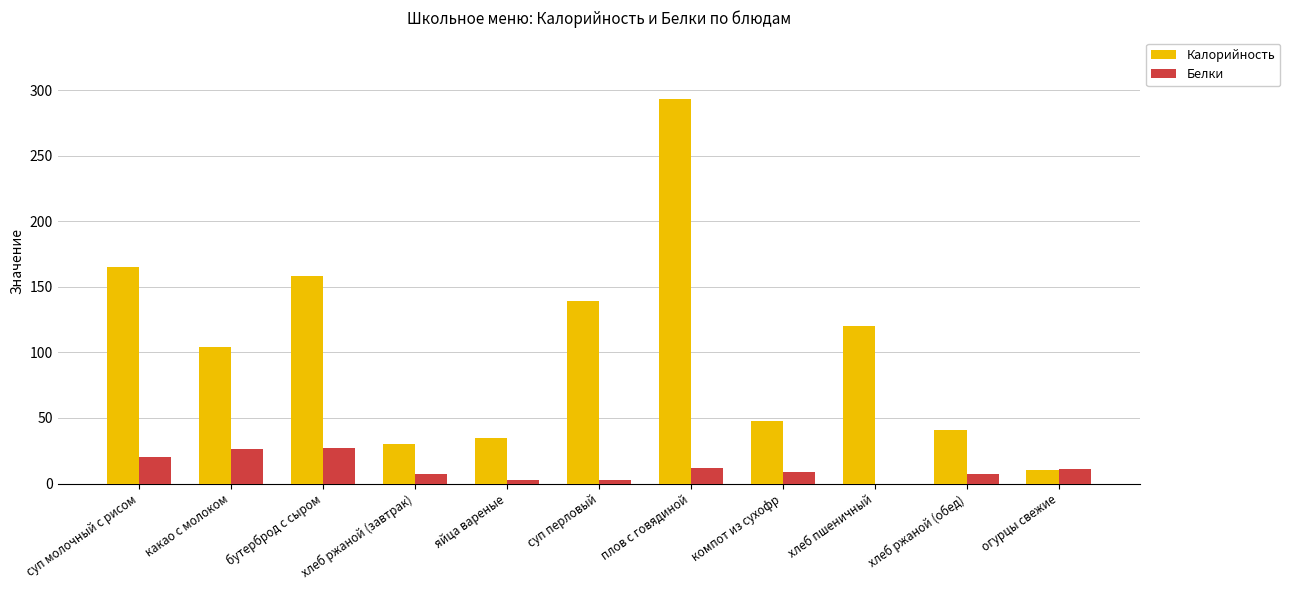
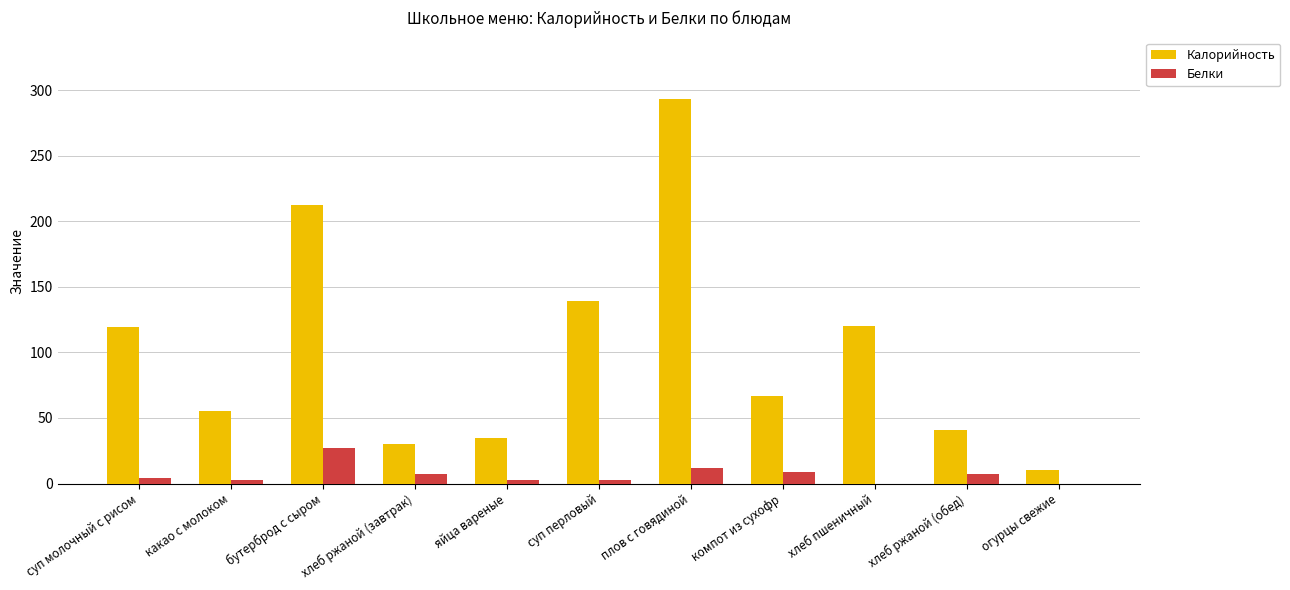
  {
    "Калорийность": {
-     "суп молочный с рисом": 165,
-     "какао с молоком": 104,
-     "бутерброд с сыром": 158,
+     "суп молочный с рисом": 119,
+     "какао с молоком": 55,
+     "бутерброд с сыром": 212,
      "хлеб ржаной (завтрак)": 30,
      "яйца вареные": 35,
      "суп перловый": 139,
      "плов с говядиной": 293,
-     "компот из сухофр": 48,
+     "компот из сухофр": 67,
      "хлеб пшеничный": 120,
      "хлеб ржаной (обед)": 41,
      "огурцы свежие": 10
    },
    "Белки": {
-     "суп молочный с рисом": 20,
-     "какао с молоком": 26,
+     "суп молочный с рисом": 4,
+     "какао с молоком": 3,
      "бутерброд с сыром": 27,
      "хлеб ржаной (завтрак)": 7,
      "яйца вареные": 3,
      "суп перловый": 3,
      "плов с говядиной": 12,
      "компот из сухофр": 9,
      "хлеб пшеничный": 0,
      "хлеб ржаной (обед)": 7,
-     "огурцы свежие": 11
+     "огурцы свежие": 0
    }
  }
